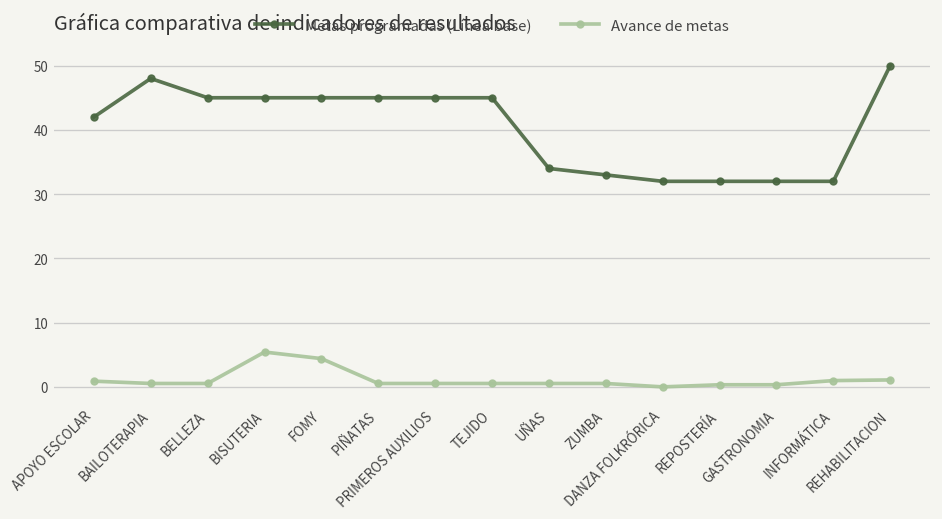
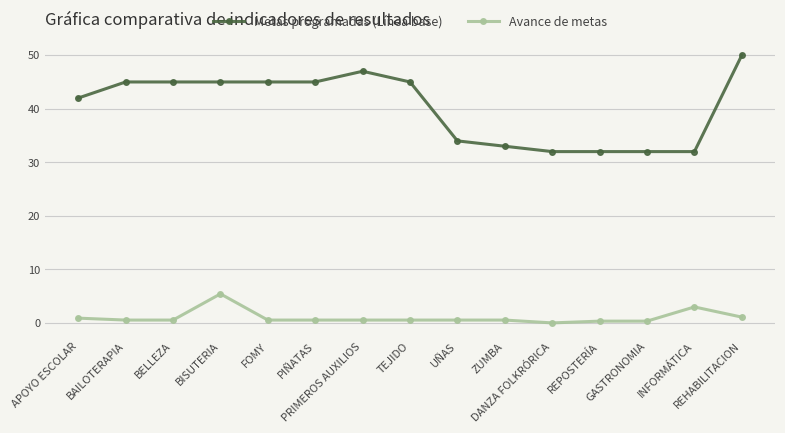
  {
    "Metas programadas (Línea base)": {
      "APOYO ESCOLAR": 42,
-     "BAILOTERAPIA": 48,
+     "BAILOTERAPIA": 45,
      "BELLEZA": 45,
      "BISUTERIA": 45,
      "FOMY": 45,
      "PIÑATAS": 45,
-     "PRIMEROS AUXILIOS": 45,
+     "PRIMEROS AUXILIOS": 47,
      "TEJIDO": 45,
      "UÑAS": 34,
      "ZUMBA": 33,
      "DANZA FOLKRÓRICA": 32,
      "REPOSTERÍA": 32,
      "GASTRONOMIA": 32,
      "INFORMÁTICA": 32,
      "REHABILITACION": 50
    },
    "Avance de metas": {
      "APOYO ESCOLAR": 1,
      "BAILOTERAPIA": 1,
      "BELLEZA": 1,
      "BISUTERIA": 5,
-     "FOMY": 4,
+     "FOMY": 1,
      "PIÑATAS": 1,
      "PRIMEROS AUXILIOS": 1,
      "TEJIDO": 1,
      "UÑAS": 1,
      "ZUMBA": 1,
      "DANZA FOLKRÓRICA": 0,
      "REPOSTERÍA": 0,
      "GASTRONOMIA": 0,
-     "INFORMÁTICA": 1,
+     "INFORMÁTICA": 3,
      "REHABILITACION": 1
    }
  }
